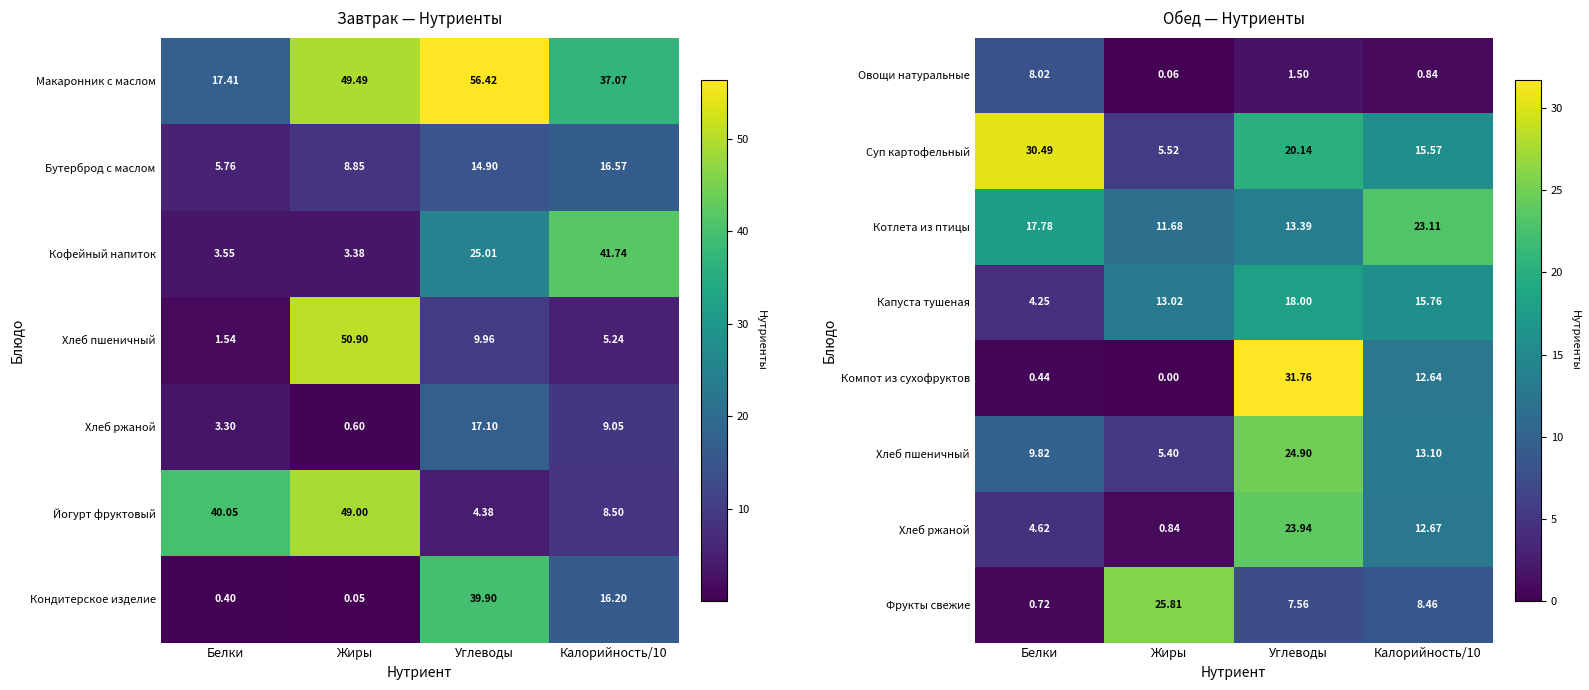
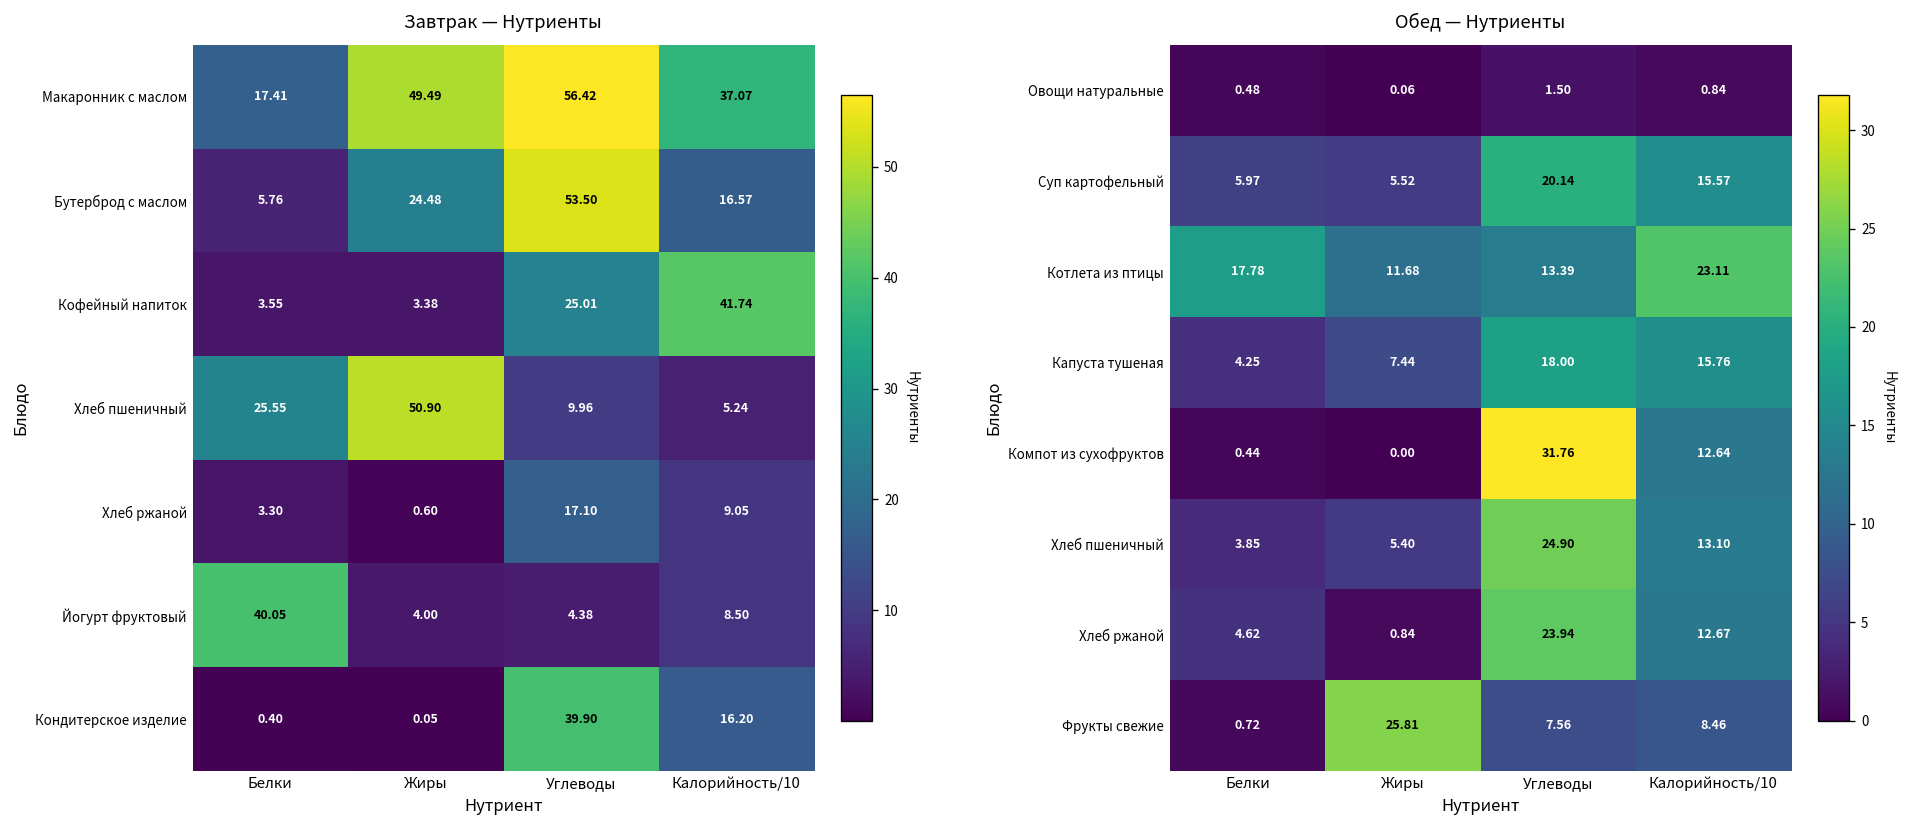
  {
    "Завтрак — Нутриенты": {
      "Макаронник с маслом": {
        "Белки": 17.41,
        "Жиры": 49.49,
        "Углеводы": 56.42,
        "Калорийность/10": 37.07
      },
      "Бутерброд с маслом": {
        "Белки": 5.76,
-       "Жиры": 8.85,
-       "Углеводы": 14.90,
+       "Жиры": 24.48,
+       "Углеводы": 53.50,
        "Калорийность/10": 16.57
      },
      "Кофейный напиток": {
        "Белки": 3.55,
        "Жиры": 3.38,
        "Углеводы": 25.01,
        "Калорийность/10": 41.74
      },
      "Хлеб пшеничный": {
-       "Белки": 1.54,
+       "Белки": 25.55,
        "Жиры": 50.90,
        "Углеводы": 9.96,
        "Калорийность/10": 5.24
      },
      "Хлеб ржаной": {
        "Белки": 3.30,
        "Жиры": 0.60,
        "Углеводы": 17.10,
        "Калорийность/10": 9.05
      },
      "Йогурт фруктовый": {
        "Белки": 40.05,
-       "Жиры": 49.00,
+       "Жиры": 4.00,
        "Углеводы": 4.38,
        "Калорийность/10": 8.50
      },
      "Кондитерское изделие": {
        "Белки": 0.40,
        "Жиры": 0.05,
        "Углеводы": 39.90,
        "Калорийность/10": 16.20
      }
    },
    "Обед — Нутриенты": {
      "Овощи натуральные": {
-       "Белки": 8.02,
+       "Белки": 0.48,
        "Жиры": 0.06,
        "Углеводы": 1.50,
        "Калорийность/10": 0.84
      },
      "Суп картофельный": {
-       "Белки": 30.49,
+       "Белки": 5.97,
        "Жиры": 5.52,
        "Углеводы": 20.14,
        "Калорийность/10": 15.57
      },
      "Котлета из птицы": {
        "Белки": 17.78,
        "Жиры": 11.68,
        "Углеводы": 13.39,
        "Калорийность/10": 23.11
      },
      "Капуста тушеная": {
        "Белки": 4.25,
-       "Жиры": 13.02,
+       "Жиры": 7.44,
        "Углеводы": 18.00,
        "Калорийность/10": 15.76
      },
      "Компот из сухофруктов": {
        "Белки": 0.44,
        "Жиры": 0.00,
        "Углеводы": 31.76,
        "Калорийность/10": 12.64
      },
      "Хлеб пшеничный": {
-       "Белки": 9.82,
+       "Белки": 3.85,
        "Жиры": 5.40,
        "Углеводы": 24.90,
        "Калорийность/10": 13.10
      },
      "Хлеб ржаной": {
        "Белки": 4.62,
        "Жиры": 0.84,
        "Углеводы": 23.94,
        "Калорийность/10": 12.67
      },
      "Фрукты свежие": {
        "Белки": 0.72,
        "Жиры": 25.81,
        "Углеводы": 7.56,
        "Калорийность/10": 8.46
      }
    }
  }
